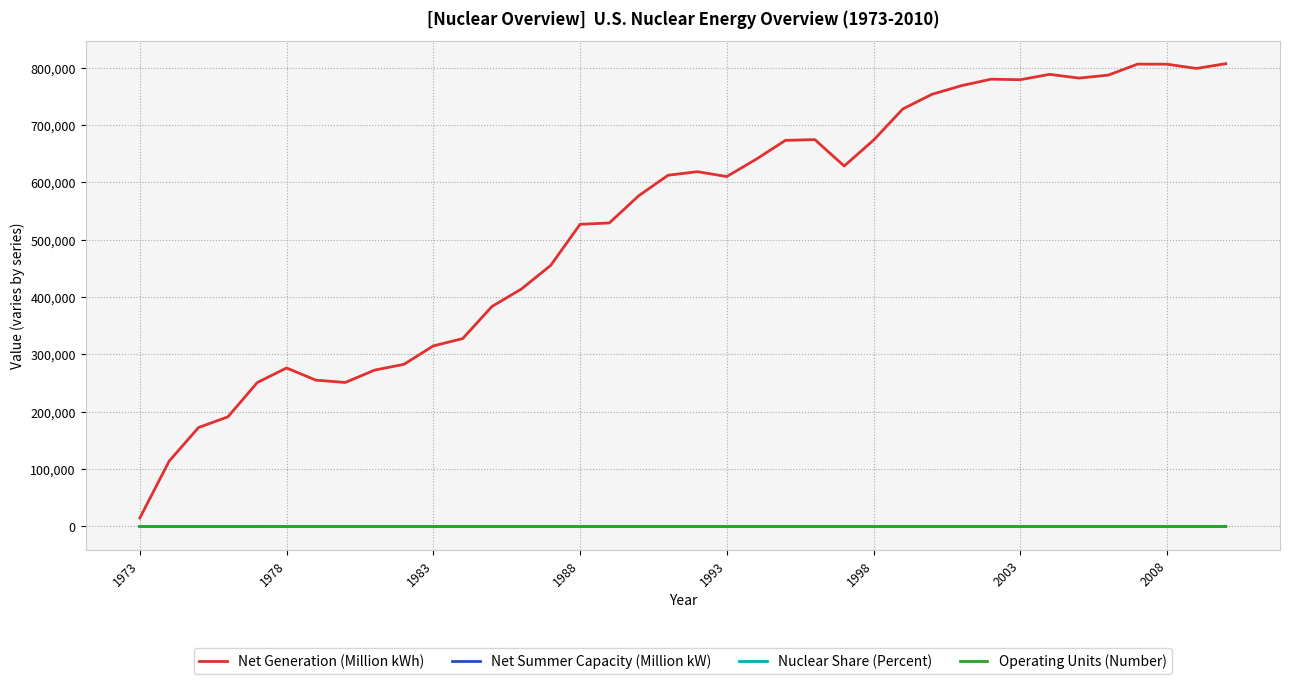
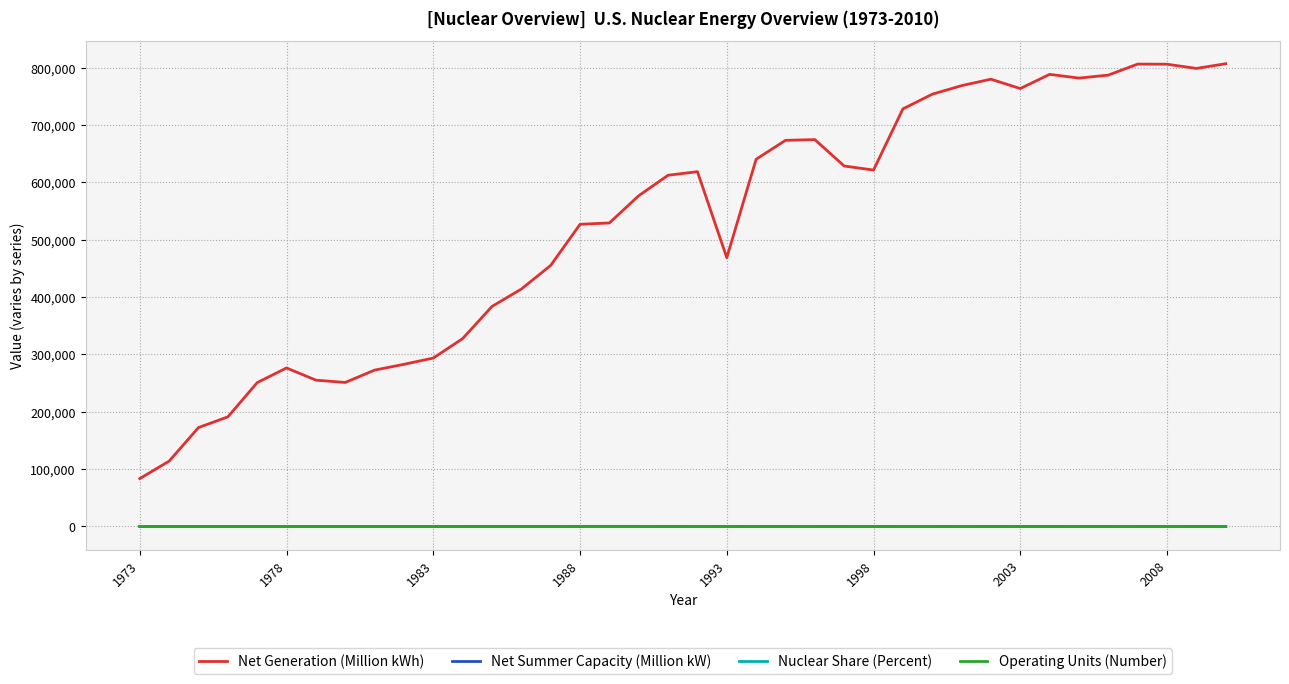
  {
    "Net Generation (Million kWh)": {
-     "1973": "10,000",
+     "1973": "80,000",
      "1978": "280,000",
-     "1983": "310,000",
+     "1983": "290,000",
      "1988": "530,000",
-     "1993": "610,000",
-     "1998": "670,000",
-     "2003": "780,000",
+     "1993": "470,000",
+     "1998": "620,000",
+     "2003": "760,000",
      "2008": "810,000"
    },
    "Operating Units (Number)": {
      "1973": "0",
      "1978": "0",
      "1983": "0",
      "1988": "0",
      "1993": "0",
      "1998": "0",
      "2003": "0",
      "2008": "0"
    }
  }
